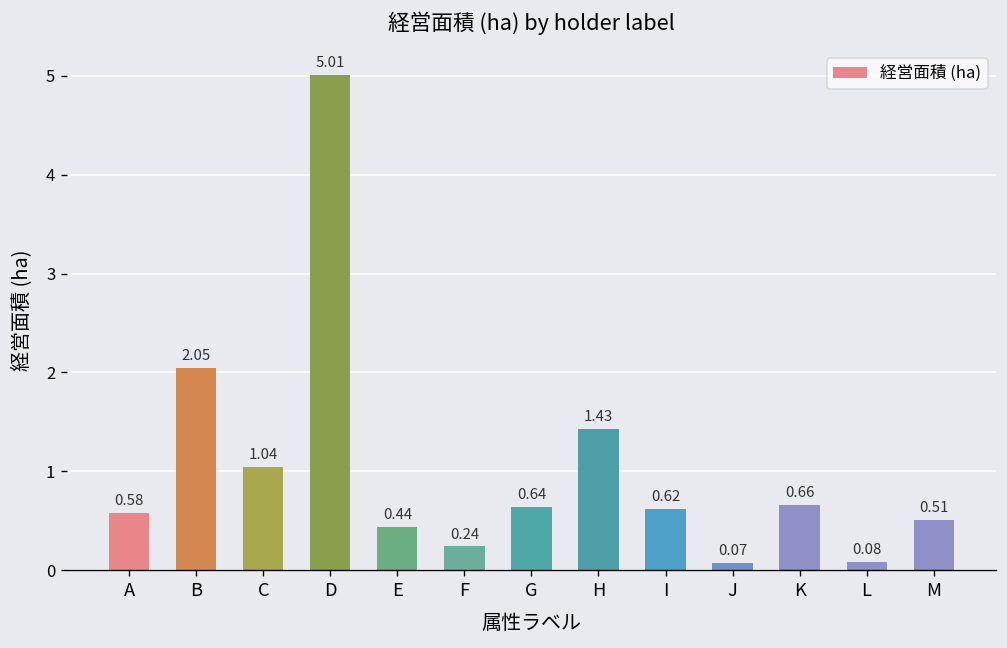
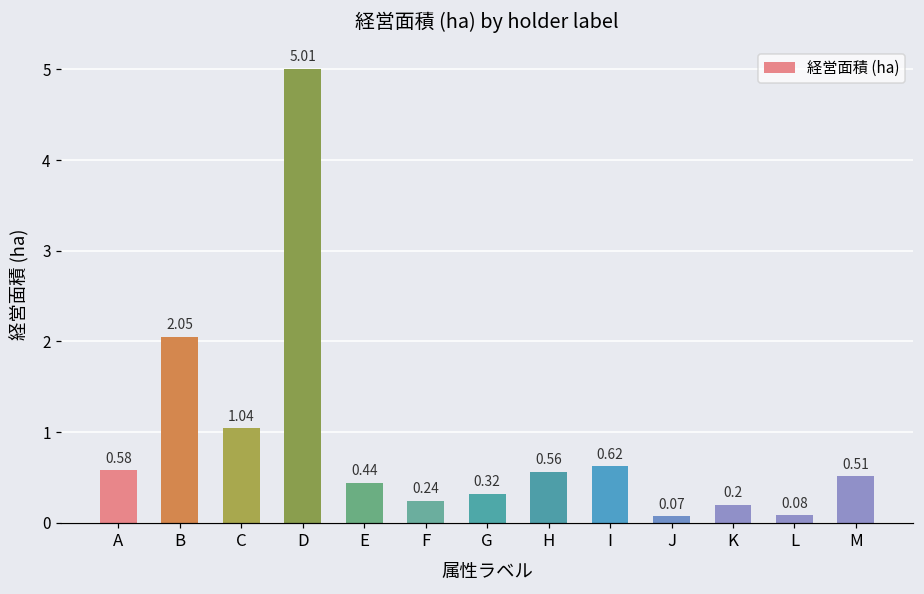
  {
    "A": 0.58,
    "B": 2.05,
    "C": 1.04,
    "D": 5.01,
    "E": 0.44,
    "F": 0.24,
-   "G": 0.64,
-   "H": 1.43,
+   "G": 0.32,
+   "H": 0.56,
    "I": 0.62,
    "J": 0.07,
-   "K": 0.66,
+   "K": 0.2,
    "L": 0.08,
    "M": 0.51
  }
